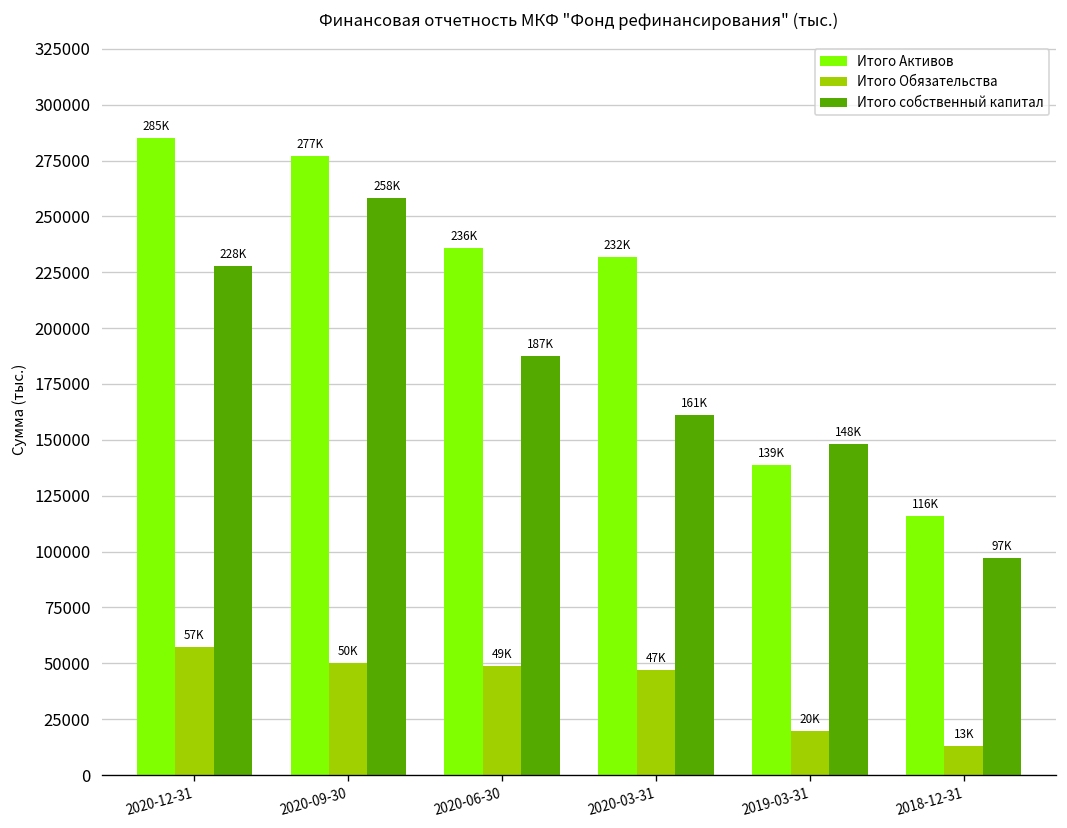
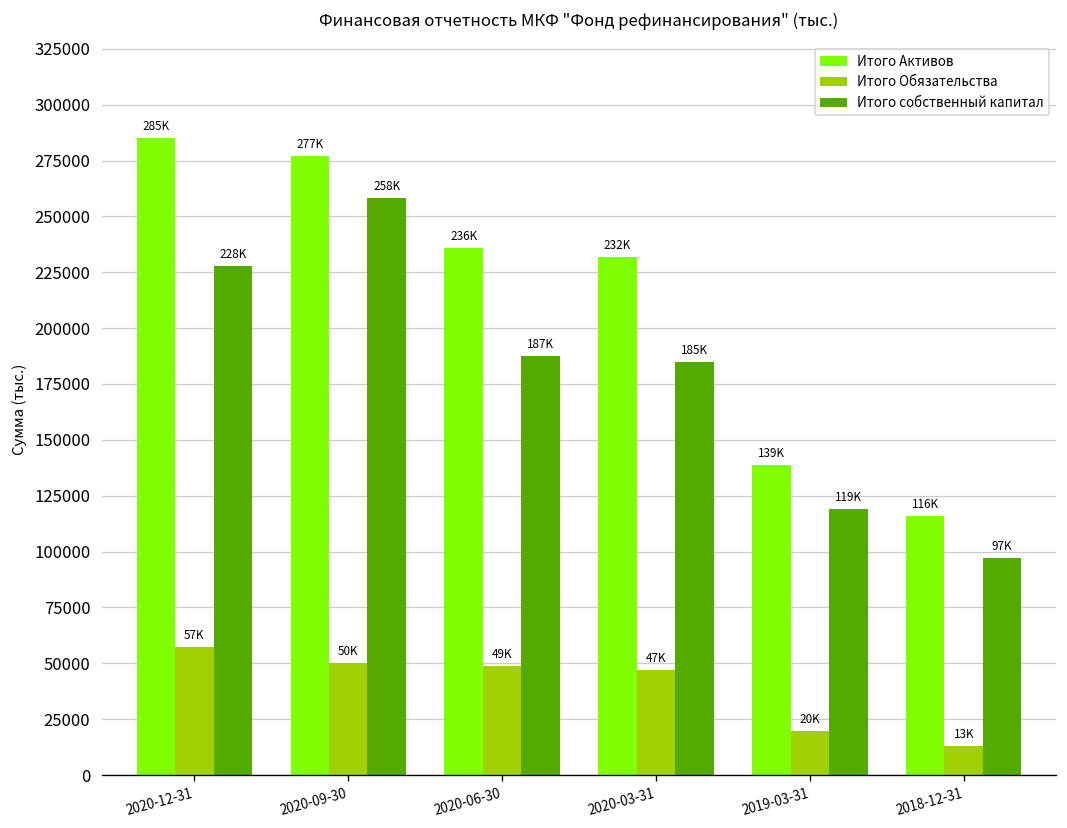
  {
    "Итого собственный капитал": {
      "2020-12-31": "228K",
      "2020-09-30": "258K",
      "2020-06-30": "187K",
-     "2020-03-31": "161K",
-     "2019-03-31": "148K",
+     "2020-03-31": "185K",
+     "2019-03-31": "119K",
      "2018-12-31": "97K"
    }
  }
